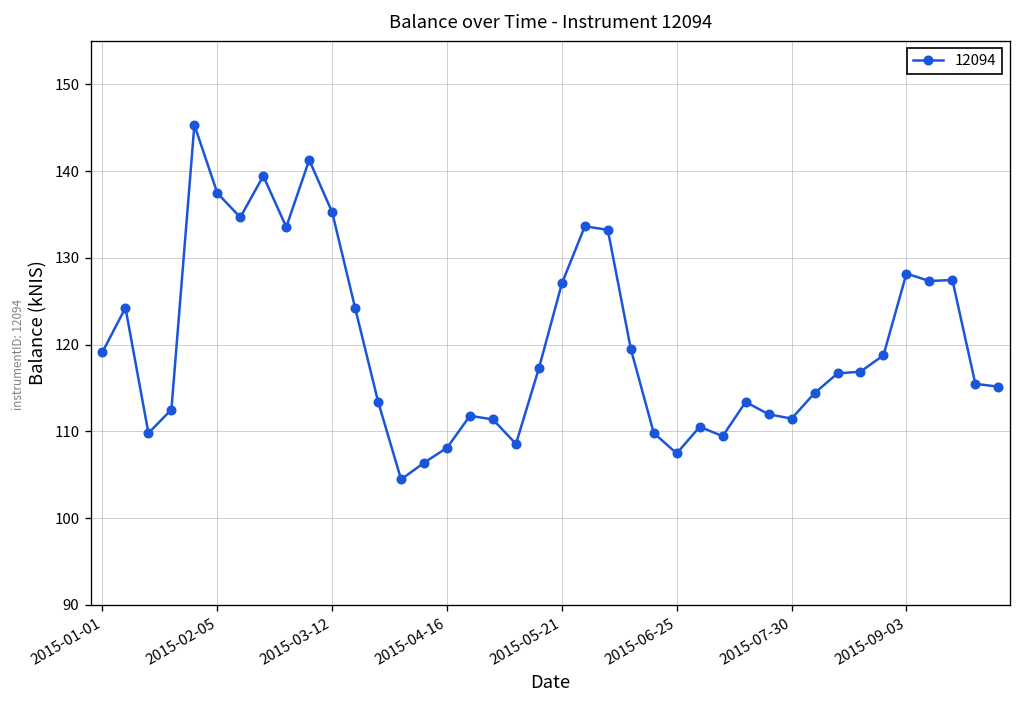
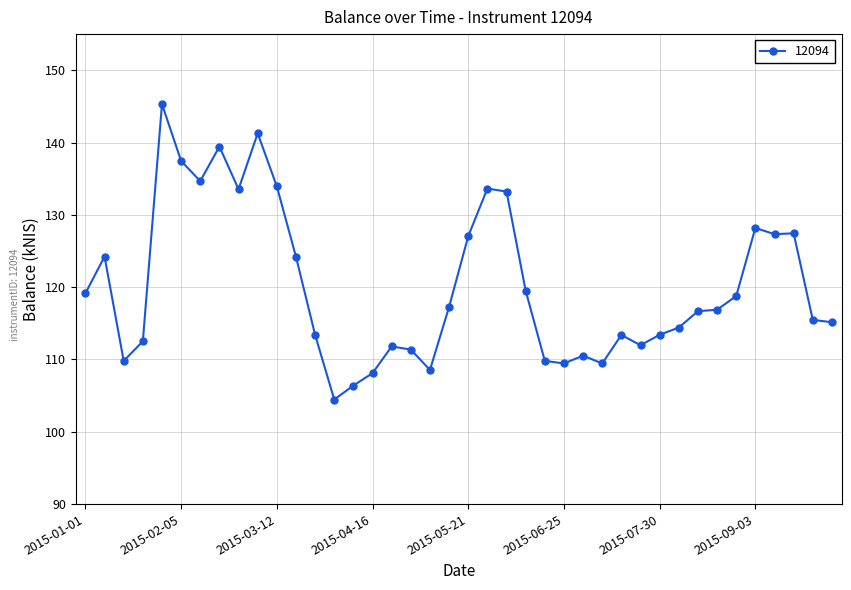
  {
    "2015-01-01": 119,
    "2015-02-05": 137,
-   "2015-03-12": 135,
+   "2015-03-12": 134,
    "2015-04-16": 108,
    "2015-05-21": 127,
-   "2015-06-25": 107,
-   "2015-07-30": 111,
+   "2015-06-25": 109,
+   "2015-07-30": 113,
    "2015-09-03": 128
  }
